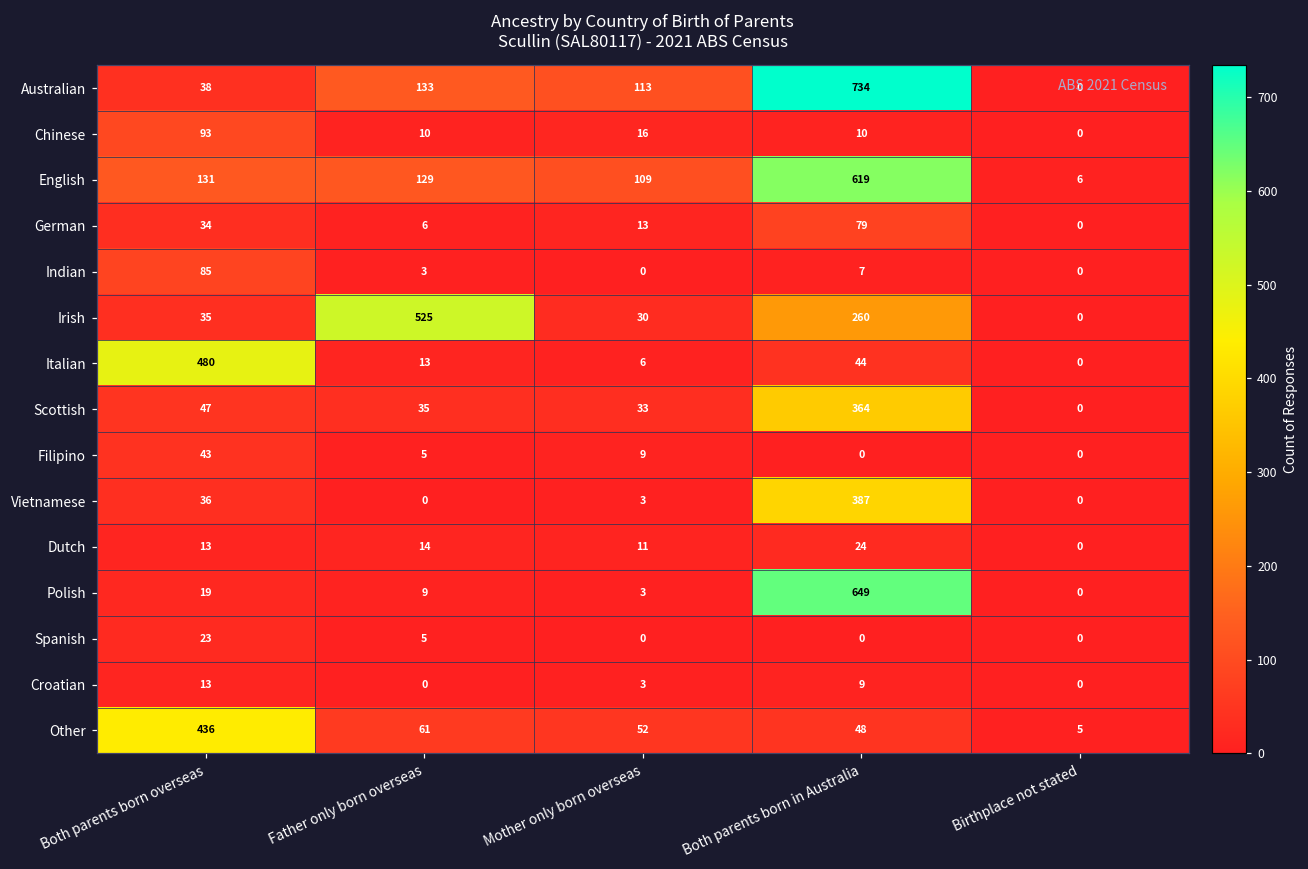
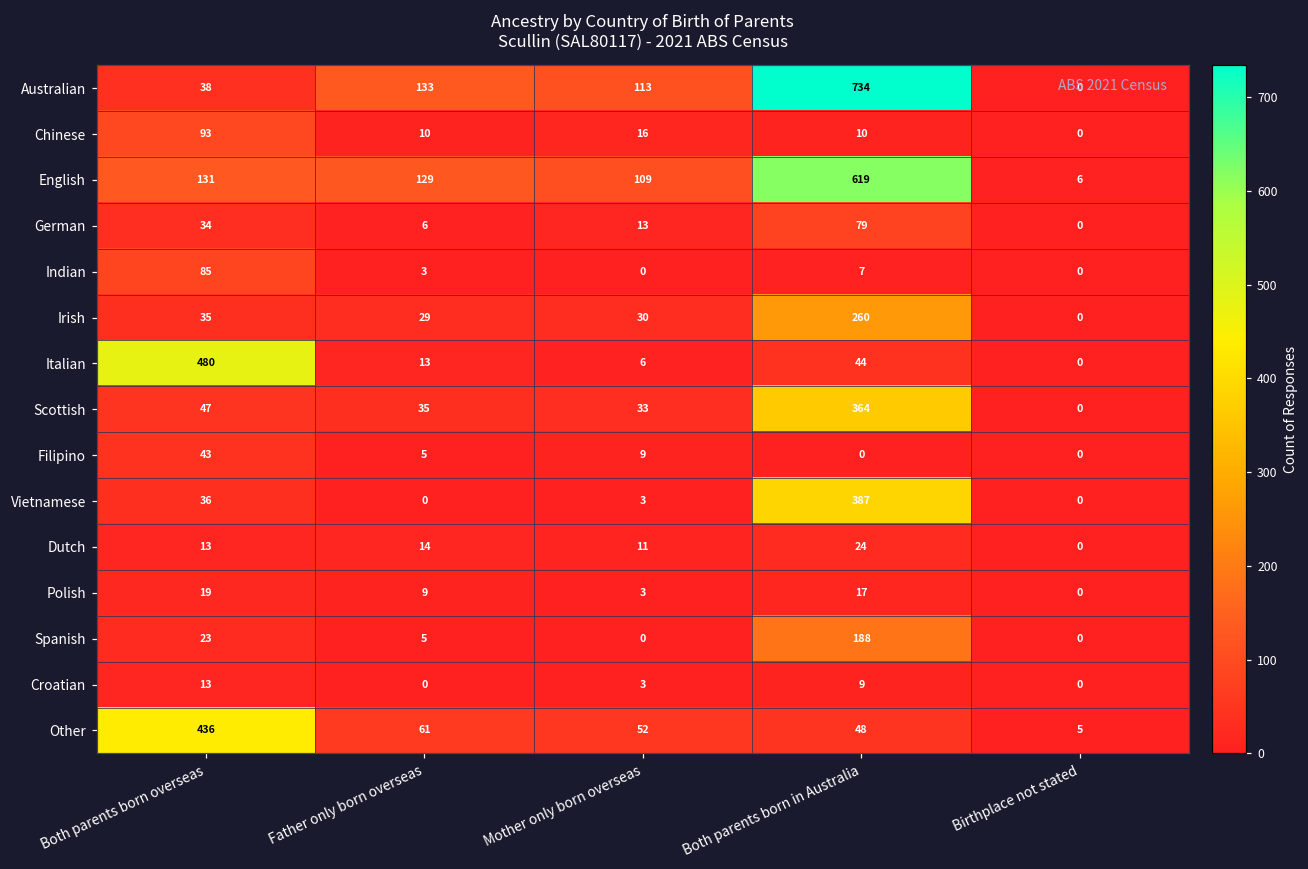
  {
    "Australian": {
      "Both parents born overseas": 38,
      "Father only born overseas": 133,
      "Mother only born overseas": 113,
      "Both parents born in Australia": 734,
      "Birthplace not stated": 2021
    },
    "Chinese": {
      "Both parents born overseas": 93,
      "Father only born overseas": 10,
      "Mother only born overseas": 16,
      "Both parents born in Australia": 10,
      "Birthplace not stated": 0
    },
    "English": {
      "Both parents born overseas": 131,
      "Father only born overseas": 129,
      "Mother only born overseas": 109,
      "Both parents born in Australia": 619,
      "Birthplace not stated": 6
    },
    "German": {
      "Both parents born overseas": 34,
      "Father only born overseas": 6,
      "Mother only born overseas": 13,
      "Both parents born in Australia": 79,
      "Birthplace not stated": 0
    },
    "Indian": {
      "Both parents born overseas": 85,
      "Father only born overseas": 3,
      "Mother only born overseas": 0,
      "Both parents born in Australia": 7,
      "Birthplace not stated": 0
    },
    "Irish": {
      "Both parents born overseas": 35,
-     "Father only born overseas": 525,
+     "Father only born overseas": 29,
      "Mother only born overseas": 30,
      "Both parents born in Australia": 260,
      "Birthplace not stated": 0
    },
    "Italian": {
      "Both parents born overseas": 480,
      "Father only born overseas": 13,
      "Mother only born overseas": 6,
      "Both parents born in Australia": 44,
      "Birthplace not stated": 0
    },
    "Scottish": {
      "Both parents born overseas": 47,
      "Father only born overseas": 35,
      "Mother only born overseas": 33,
      "Both parents born in Australia": 364,
      "Birthplace not stated": 0
    },
    "Filipino": {
      "Both parents born overseas": 43,
      "Father only born overseas": 5,
      "Mother only born overseas": 9,
      "Both parents born in Australia": 0,
      "Birthplace not stated": 0
    },
    "Vietnamese": {
      "Both parents born overseas": 36,
      "Father only born overseas": 0,
      "Mother only born overseas": 3,
      "Both parents born in Australia": 387,
      "Birthplace not stated": 0
    },
    "Dutch": {
      "Both parents born overseas": 13,
      "Father only born overseas": 14,
      "Mother only born overseas": 11,
      "Both parents born in Australia": 24,
      "Birthplace not stated": 0
    },
    "Polish": {
      "Both parents born overseas": 19,
      "Father only born overseas": 9,
      "Mother only born overseas": 3,
-     "Both parents born in Australia": 649,
+     "Both parents born in Australia": 17,
      "Birthplace not stated": 0
    },
    "Spanish": {
      "Both parents born overseas": 23,
      "Father only born overseas": 5,
      "Mother only born overseas": 0,
-     "Both parents born in Australia": 0,
+     "Both parents born in Australia": 188,
      "Birthplace not stated": 0
    },
    "Croatian": {
      "Both parents born overseas": 13,
      "Father only born overseas": 0,
      "Mother only born overseas": 3,
      "Both parents born in Australia": 9,
      "Birthplace not stated": 0
    },
    "Other": {
      "Both parents born overseas": 436,
      "Father only born overseas": 61,
      "Mother only born overseas": 52,
      "Both parents born in Australia": 48,
      "Birthplace not stated": 5
    }
  }
